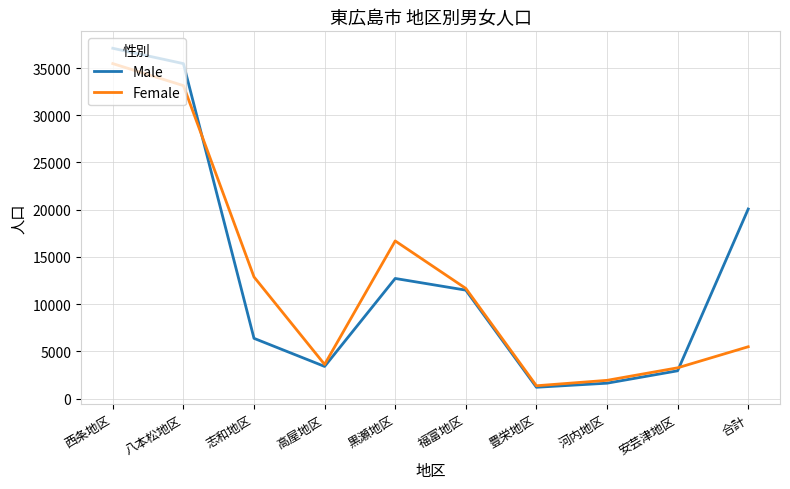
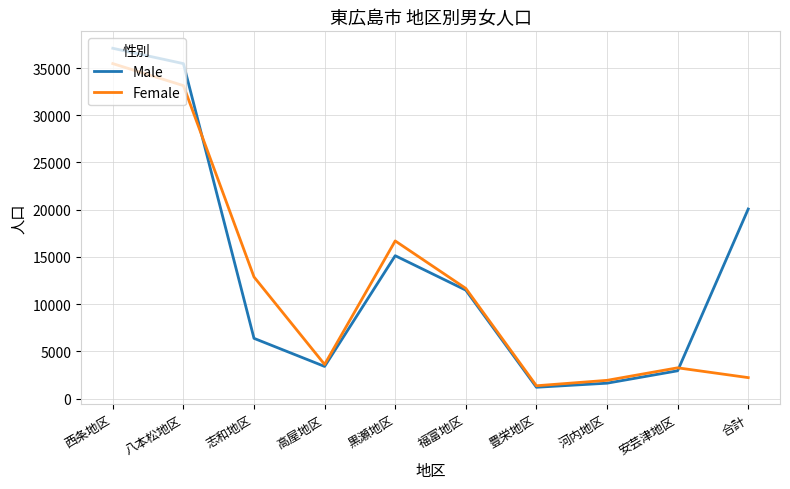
  {
    "Male": {
      "志和地区": 6000,
-     "黒瀬地区": 13000,
+     "黒瀬地区": 15000,
      "河内地区": 2000,
      "安芸津地区": 3000,
      "合計": 20000
    },
    "Female": {
      "志和地区": 13000,
      "黒瀬地区": 17000,
      "河内地区": 2000,
      "安芸津地区": 3000,
-     "合計": 5000
+     "合計": 2000
    }
  }
